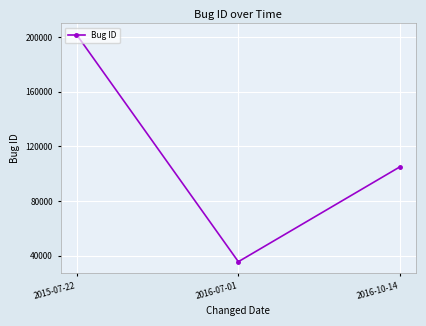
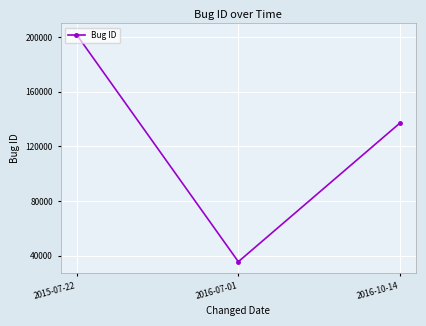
  {
    "2016-07-01": 36000,
-   "2016-10-14": 105000
+   "2016-10-14": 137000
  }
